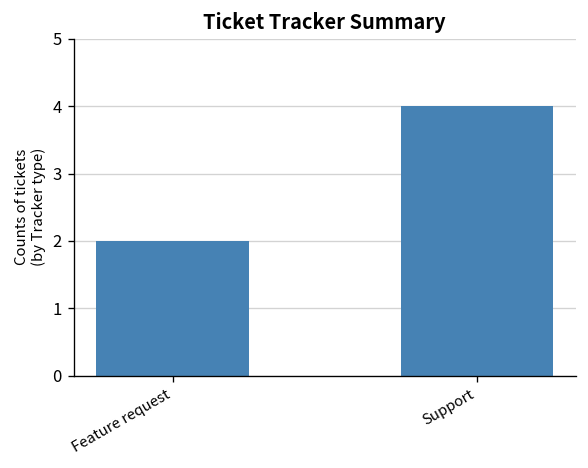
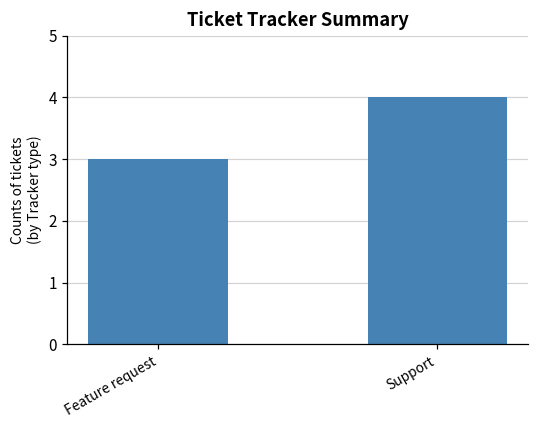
  {
-   "Feature request": 2,
+   "Feature request": 3,
    "Support": 4
  }
